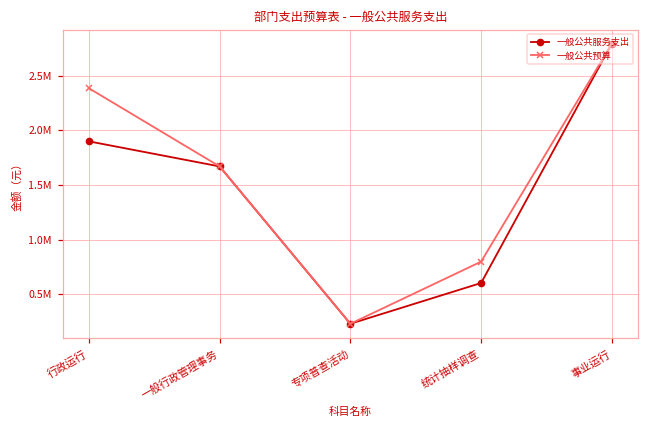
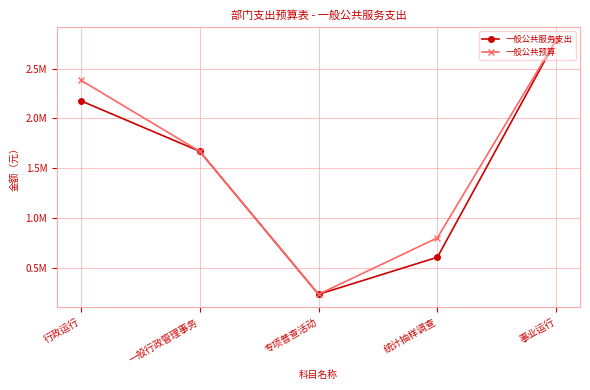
  {
    "一般公共服务支出": {
-     "行政运行": 1900000,
+     "行政运行": 2200000,
      "统计抽样调查": 600000
    },
    "一般公共预算": {
      "行政运行": 2400000,
      "统计抽样调查": 800000
    }
  }
